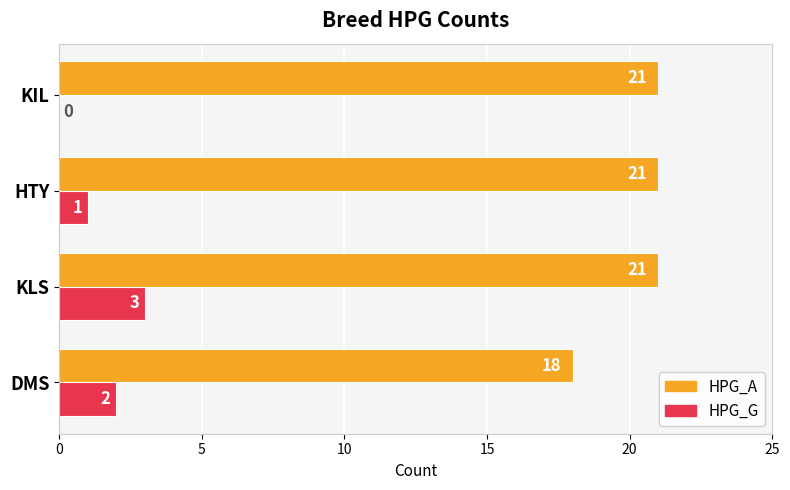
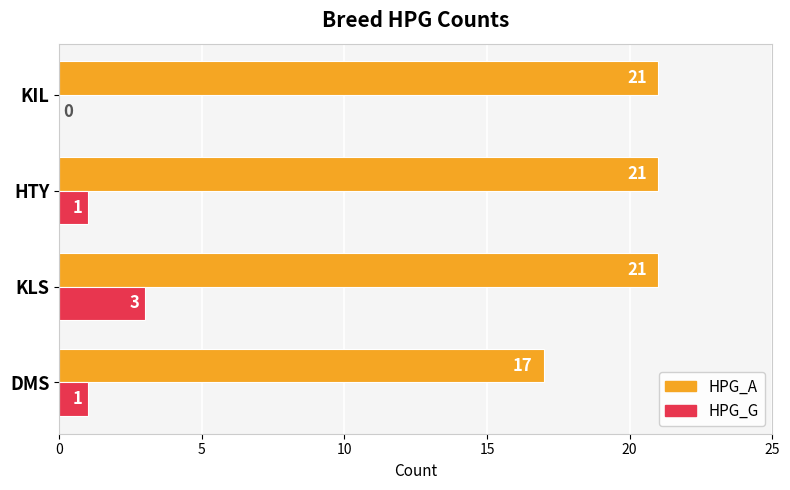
  {
    "HPG_A": {
      "KIL": 21,
      "HTY": 21,
      "KLS": 21,
-     "DMS": 18
+     "DMS": 17
    },
    "HPG_G": {
      "KIL": 0,
      "HTY": 1,
      "KLS": 3,
-     "DMS": 2
+     "DMS": 1
    }
  }
